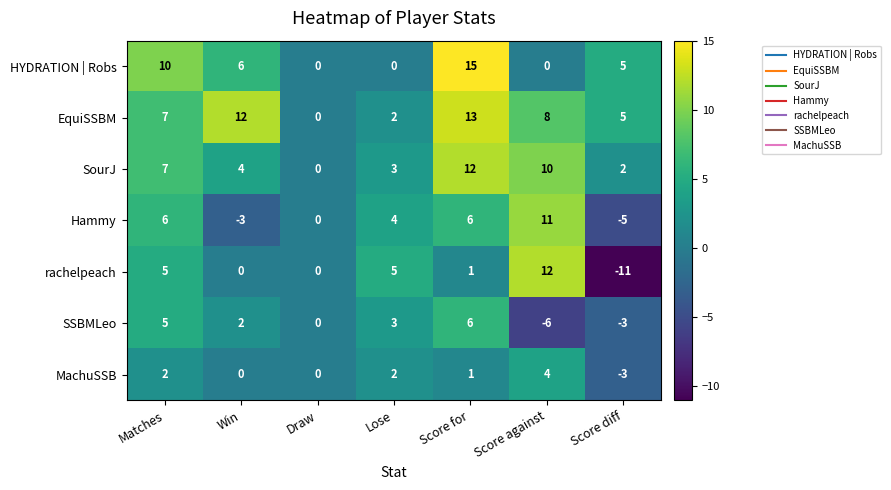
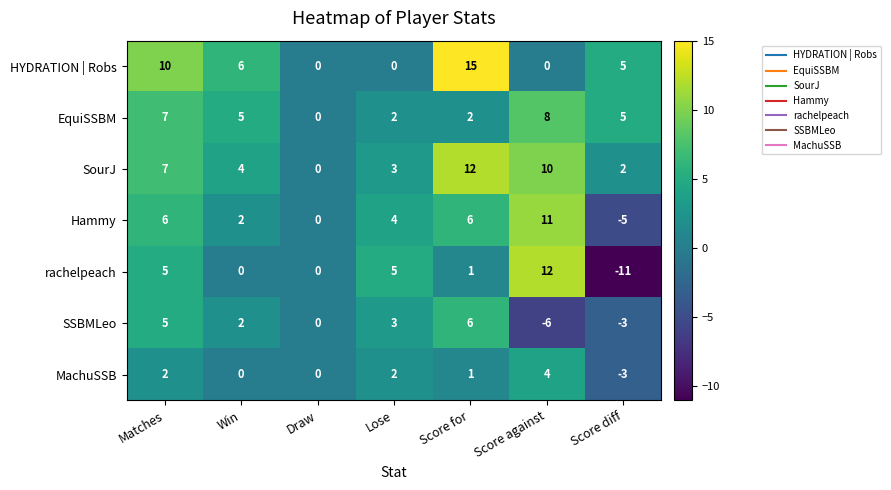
  {
    "HYDRATION | Robs": {
      "Matches": 10,
      "Win": 6,
      "Draw": 0,
      "Lose": 0,
      "Score for": 15,
      "Score against": 0,
      "Score diff": 5
    },
    "EquiSSBM": {
      "Matches": 7,
-     "Win": 12,
+     "Win": 5,
      "Draw": 0,
      "Lose": 2,
-     "Score for": 13,
+     "Score for": 2,
      "Score against": 8,
      "Score diff": 5
    },
    "SourJ": {
      "Matches": 7,
      "Win": 4,
      "Draw": 0,
      "Lose": 3,
      "Score for": 12,
      "Score against": 10,
      "Score diff": 2
    },
    "Hammy": {
      "Matches": 6,
-     "Win": -3,
+     "Win": 2,
      "Draw": 0,
      "Lose": 4,
      "Score for": 6,
      "Score against": 11,
      "Score diff": -5
    },
    "rachelpeach": {
      "Matches": 5,
      "Win": 0,
      "Draw": 0,
      "Lose": 5,
      "Score for": 1,
      "Score against": 12,
      "Score diff": -11
    },
    "SSBMLeo": {
      "Matches": 5,
      "Win": 2,
      "Draw": 0,
      "Lose": 3,
      "Score for": 6,
      "Score against": -6,
      "Score diff": -3
    },
    "MachuSSB": {
      "Matches": 2,
      "Win": 0,
      "Draw": 0,
      "Lose": 2,
      "Score for": 1,
      "Score against": 4,
      "Score diff": -3
    }
  }
